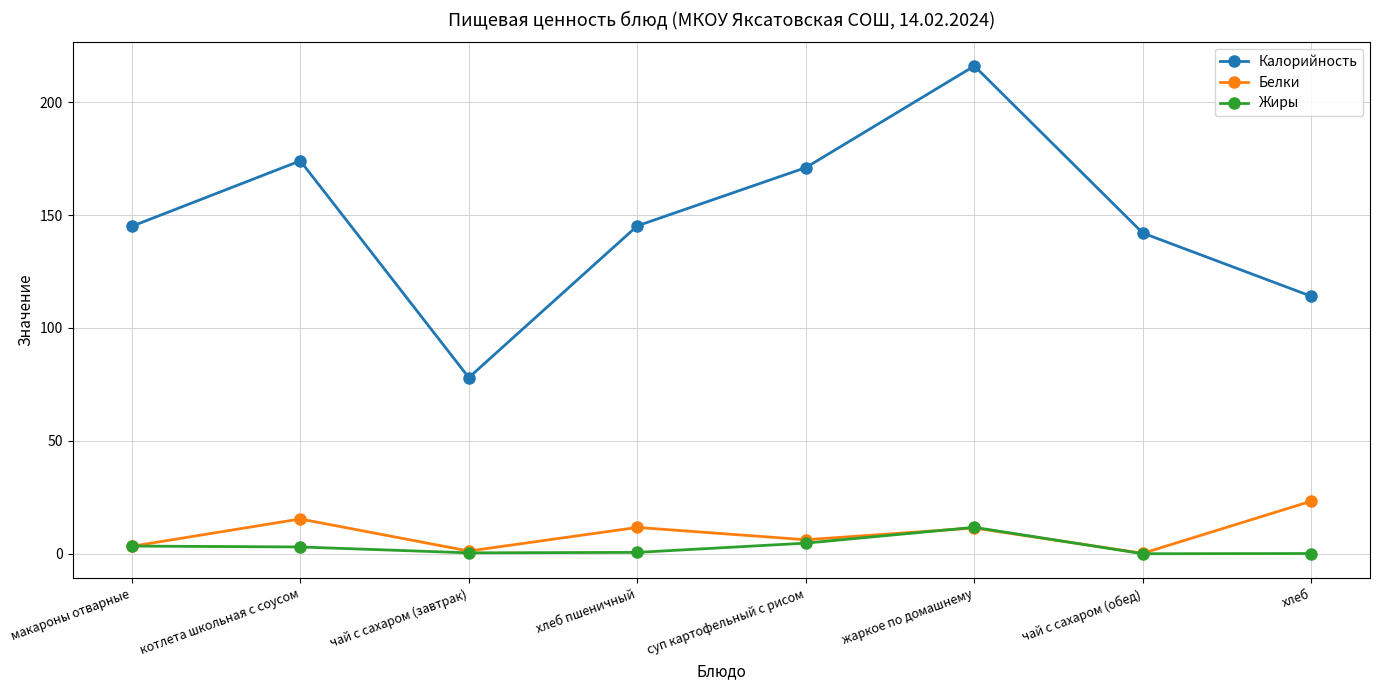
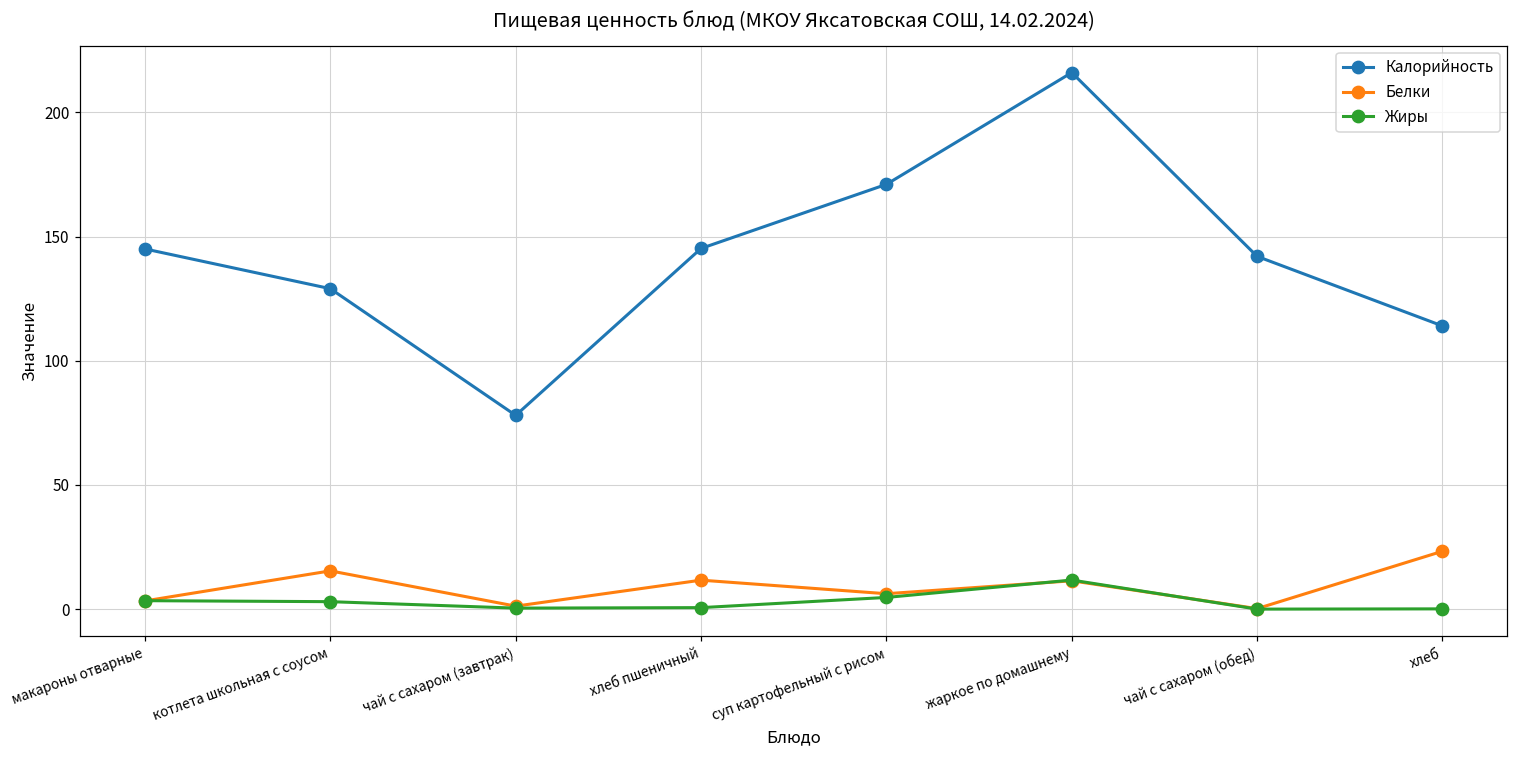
  {
    "Калорийность": {
      "макароны отварные": 145,
-     "котлета школьная с соусом": 174,
+     "котлета школьная с соусом": 129,
      "чай с сахаром (завтрак)": 78,
      "хлеб пшеничный": 145,
      "суп картофельный с рисом": 171,
      "жаркое по домашнему": 216,
      "чай с сахаром (обед)": 142,
      "хлеб": 114
    },
    "Белки": {
      "котлета школьная с соусом": 15,
      "хлеб пшеничный": 12,
      "суп картофельный с рисом": 6,
      "хлеб": 23
    },
    "Жиры": {
      "котлета школьная с соусом": 3,
      "хлеб пшеничный": 1,
      "суп картофельный с рисом": 5,
      "хлеб": 0
    }
  }
